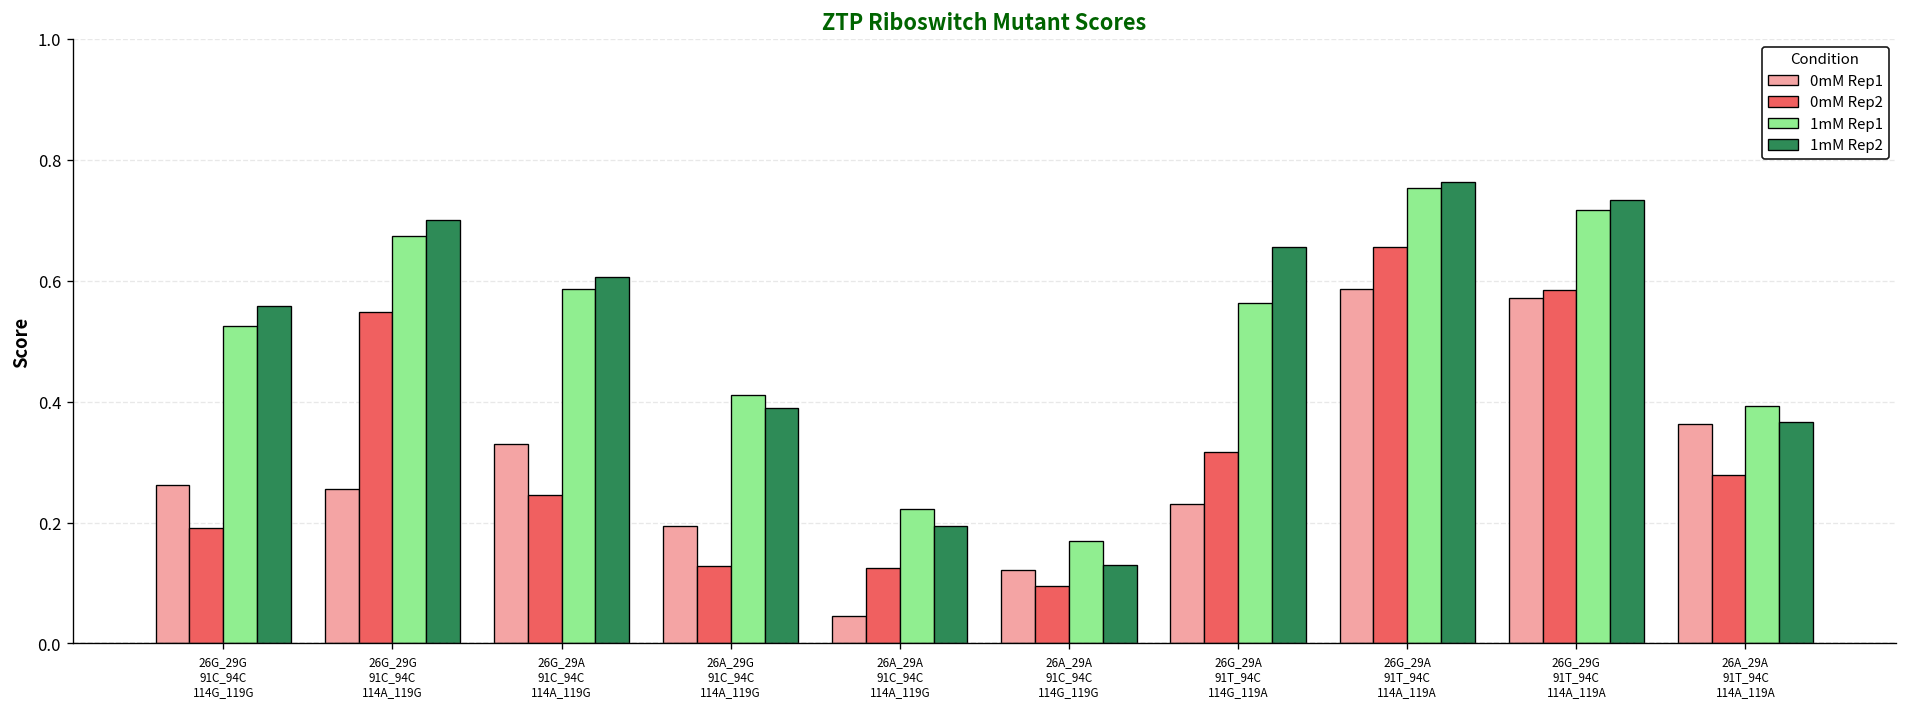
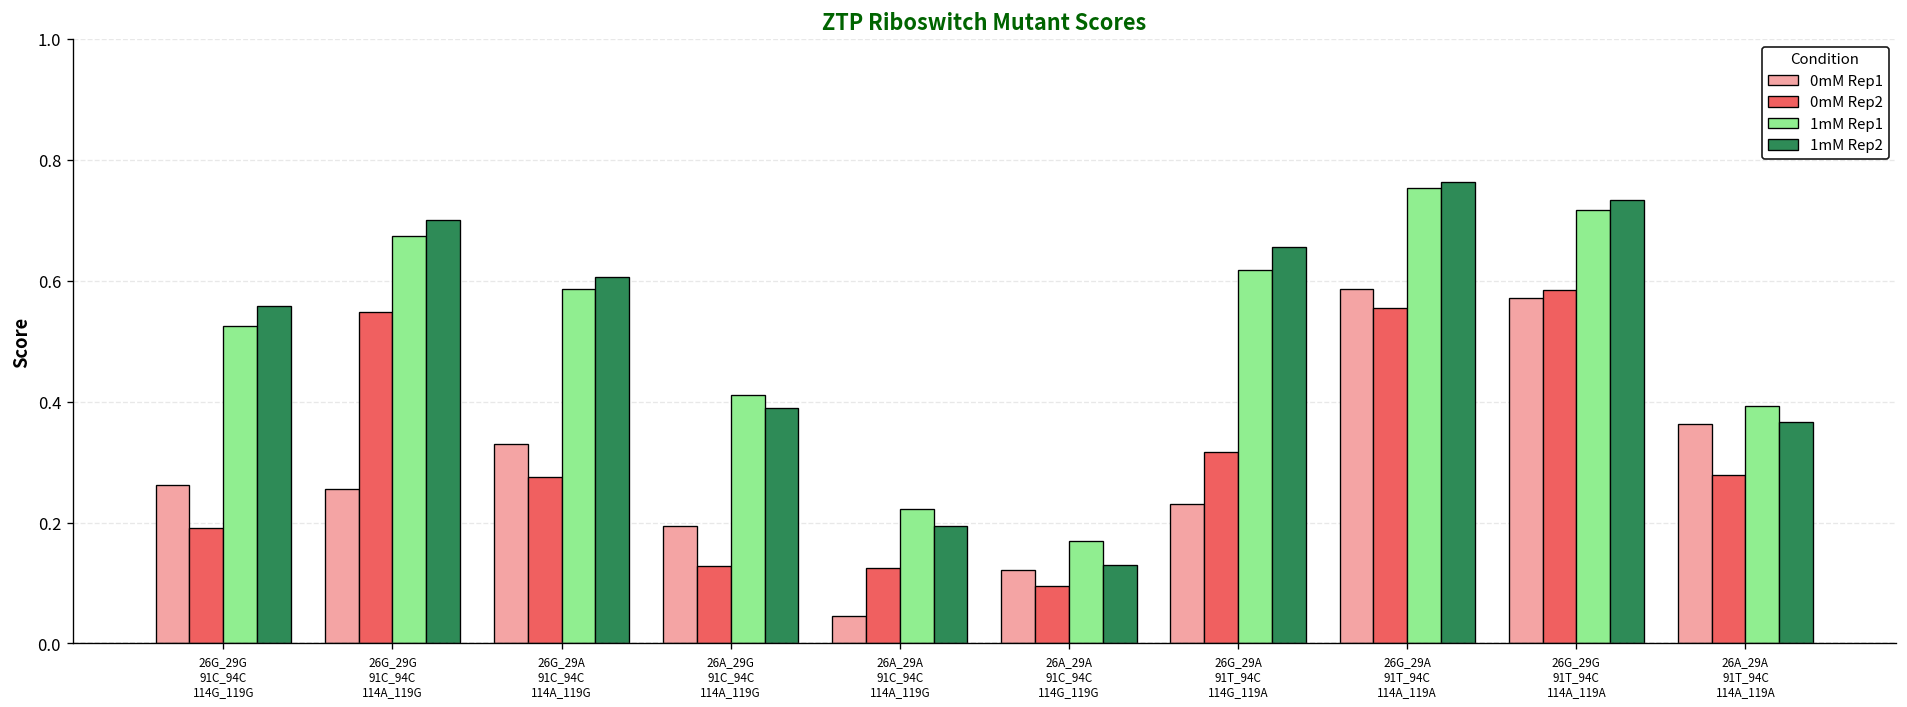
  {
    "0mM Rep1": {
      "26G_29G 91C_94C 114G_119G": 0.26,
      "26G_29G 91C_94C 114A_119G": 0.26,
      "26G_29A 91C_94C 114A_119G": 0.33,
      "26A_29G 91C_94C 114A_119G": 0.19,
      "26A_29A 91C_94C 114A_119G": 0.05,
      "26A_29A 91C_94C 114G_119G": 0.12,
      "26G_29A 91T_94C 114G_119A": 0.23,
      "26G_29A 91T_94C 114A_119A": 0.59,
      "26G_29G 91T_94C 114A_119A": 0.57,
      "26A_29A 91T_94C 114A_119A": 0.36
    },
    "0mM Rep2": {
      "26G_29G 91C_94C 114G_119G": 0.19,
      "26G_29G 91C_94C 114A_119G": 0.55,
-     "26G_29A 91C_94C 114A_119G": 0.25,
+     "26G_29A 91C_94C 114A_119G": 0.28,
      "26A_29G 91C_94C 114A_119G": 0.13,
      "26A_29A 91C_94C 114A_119G": 0.12,
      "26A_29A 91C_94C 114G_119G": 0.09,
      "26G_29A 91T_94C 114G_119A": 0.32,
-     "26G_29A 91T_94C 114A_119A": 0.66,
+     "26G_29A 91T_94C 114A_119A": 0.56,
      "26G_29G 91T_94C 114A_119A": 0.59,
      "26A_29A 91T_94C 114A_119A": 0.28
    },
    "1mM Rep1": {
      "26G_29G 91C_94C 114G_119G": 0.53,
      "26G_29G 91C_94C 114A_119G": 0.67,
      "26G_29A 91C_94C 114A_119G": 0.59,
      "26A_29G 91C_94C 114A_119G": 0.41,
      "26A_29A 91C_94C 114A_119G": 0.22,
      "26A_29A 91C_94C 114G_119G": 0.17,
-     "26G_29A 91T_94C 114G_119A": 0.56,
+     "26G_29A 91T_94C 114G_119A": 0.62,
      "26G_29A 91T_94C 114A_119A": 0.75,
      "26G_29G 91T_94C 114A_119A": 0.72,
      "26A_29A 91T_94C 114A_119A": 0.39
    },
    "1mM Rep2": {
      "26G_29G 91C_94C 114G_119G": 0.56,
      "26G_29G 91C_94C 114A_119G": 0.70,
      "26G_29A 91C_94C 114A_119G": 0.61,
      "26A_29G 91C_94C 114A_119G": 0.39,
      "26A_29A 91C_94C 114A_119G": 0.19,
      "26A_29A 91C_94C 114G_119G": 0.13,
      "26G_29A 91T_94C 114G_119A": 0.66,
      "26G_29A 91T_94C 114A_119A": 0.76,
      "26G_29G 91T_94C 114A_119A": 0.73,
      "26A_29A 91T_94C 114A_119A": 0.37
    }
  }
